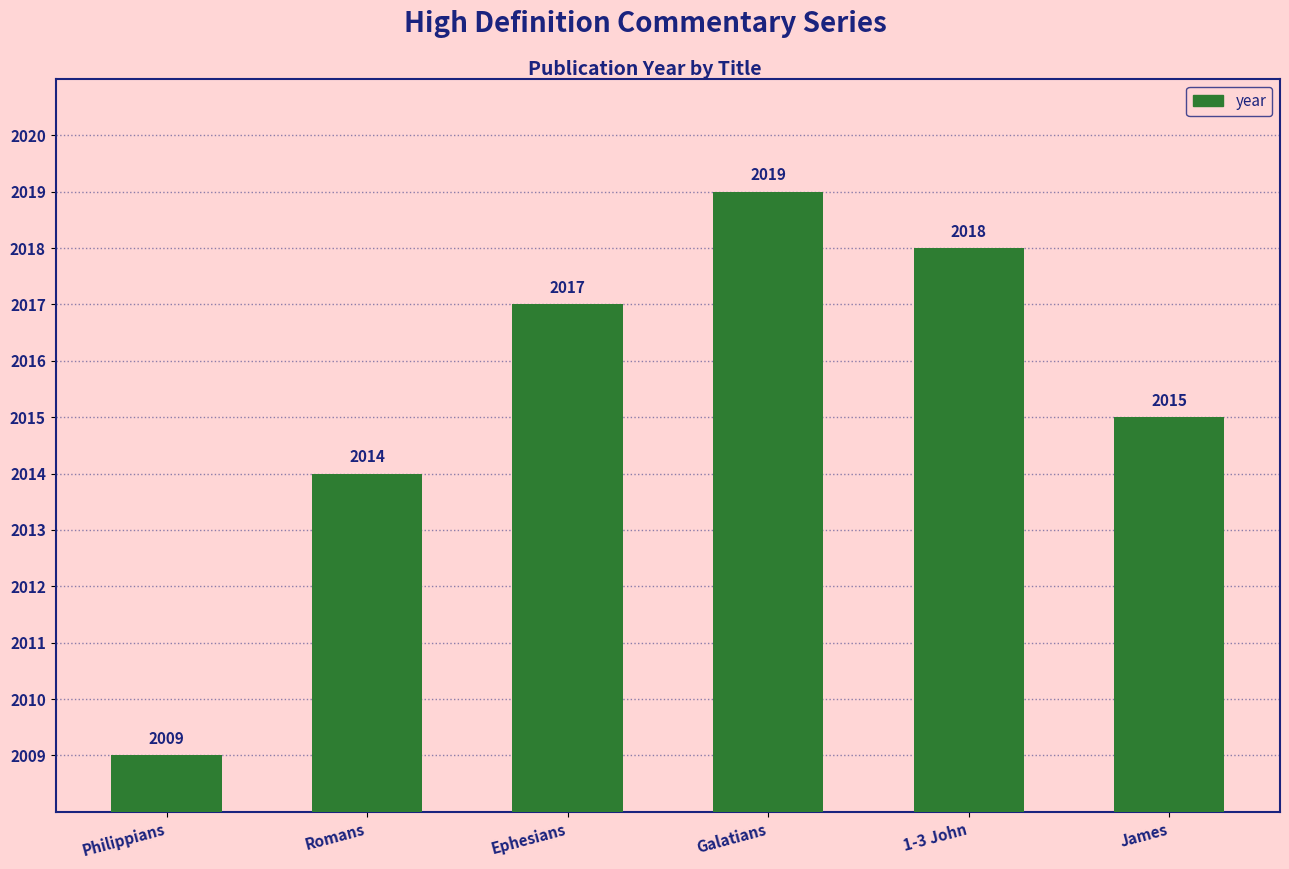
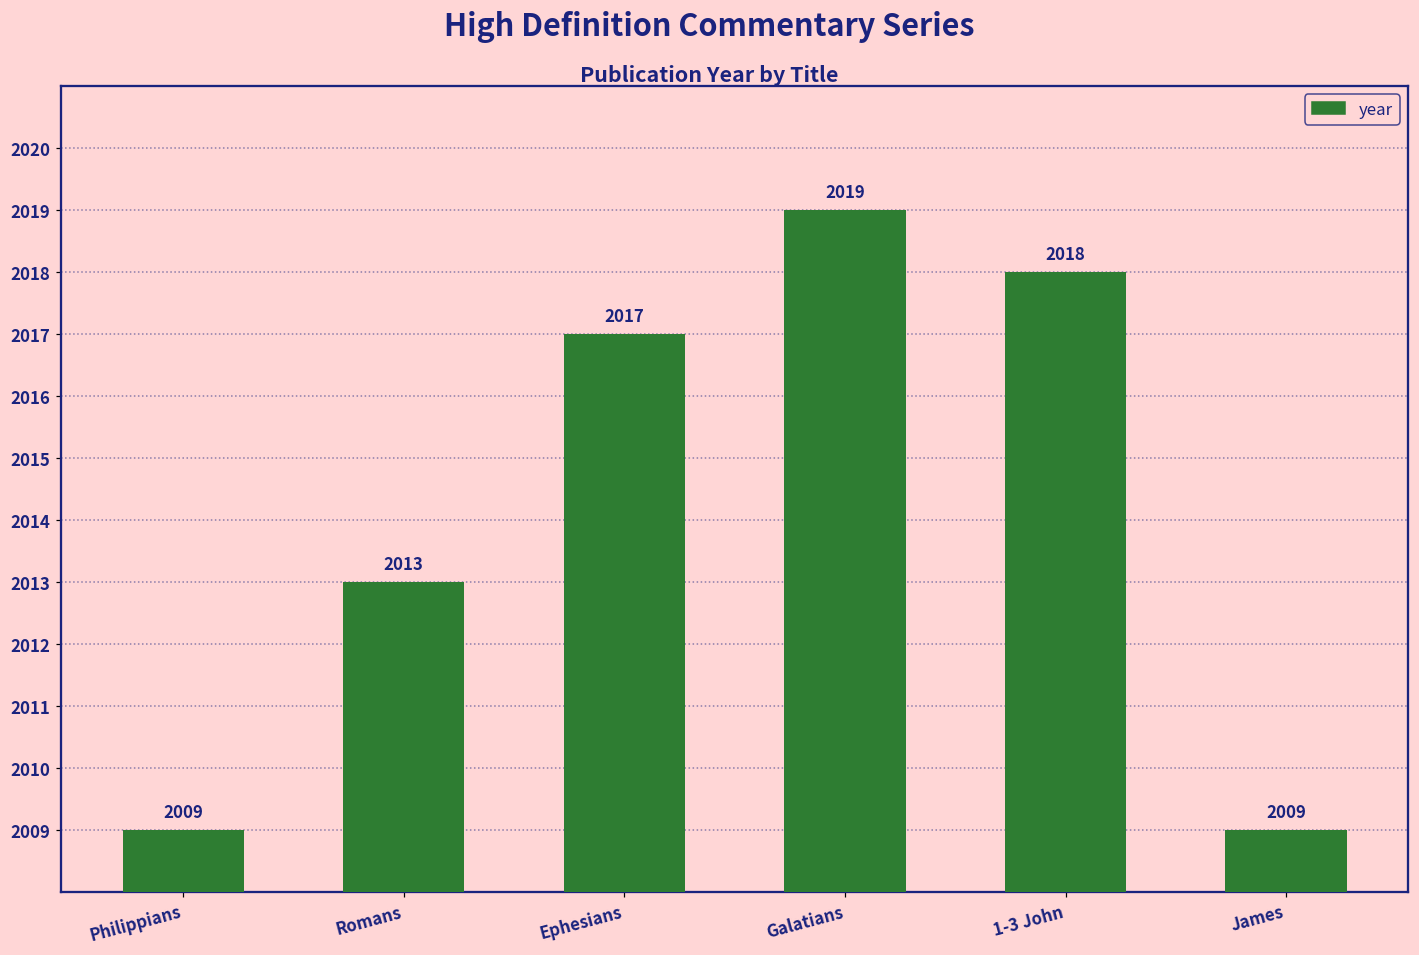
  {
    "Philippians": 2009,
-   "Romans": 2014,
+   "Romans": 2013,
    "Ephesians": 2017,
    "Galatians": 2019,
    "1-3 John": 2018,
-   "James": 2015
+   "James": 2009
  }
